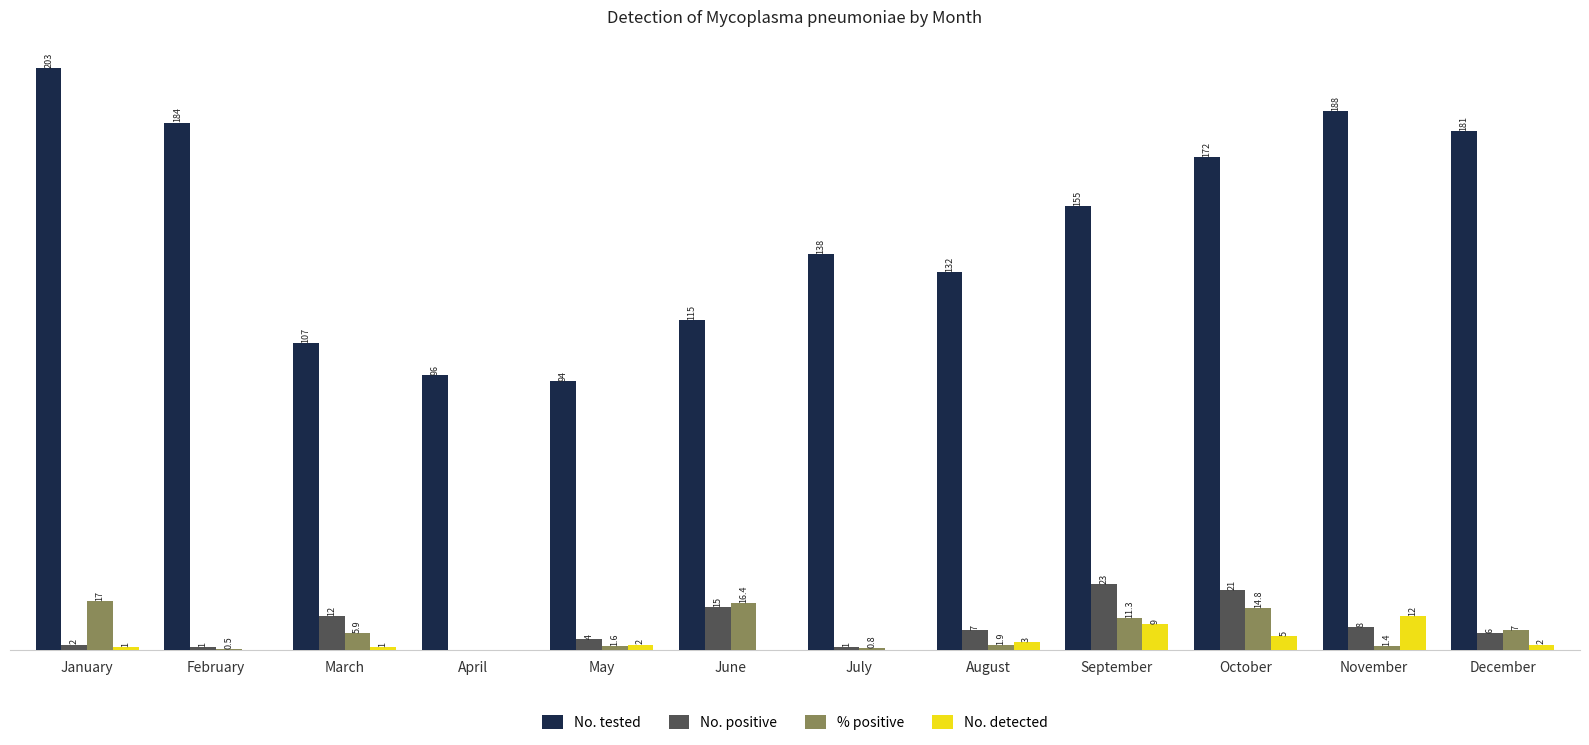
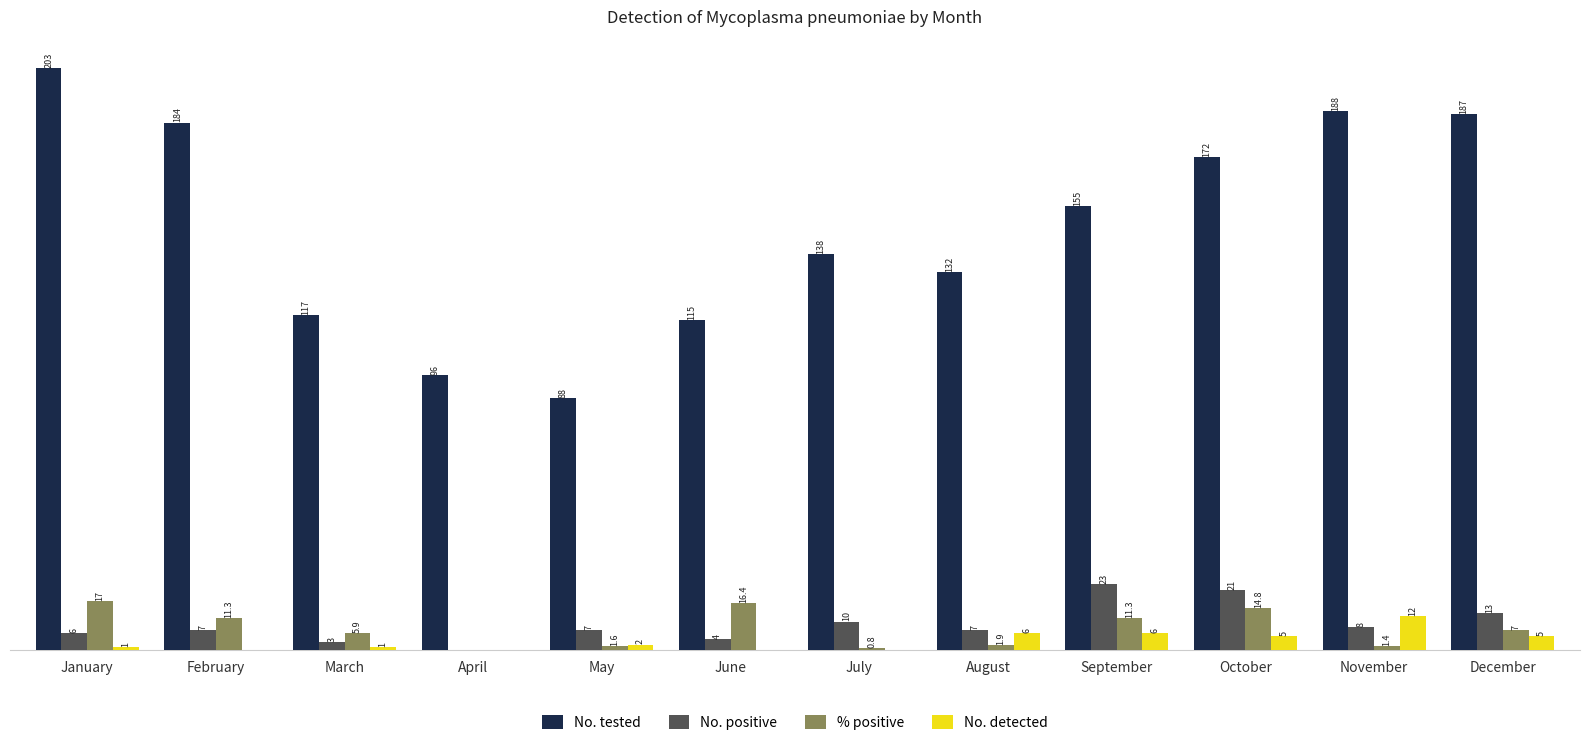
  {
    "No. tested": {
      "January": 203,
      "February": 184,
-     "March": 107,
+     "March": 117,
      "April": 96,
-     "May": 94,
+     "May": 88,
      "June": 115,
      "July": 138,
      "August": 132,
      "September": 155,
      "October": 172,
      "November": 188,
-     "December": 181
+     "December": 187
    },
    "No. positive": {
-     "January": 2,
-     "February": 1,
-     "March": 12,
-     "May": 4,
-     "June": 15,
-     "July": 1,
+     "January": 6,
+     "February": 7,
+     "March": 3,
+     "May": 7,
+     "June": 4,
+     "July": 10,
      "August": 7,
      "September": 23,
      "October": 21,
      "November": 8,
-     "December": 6
+     "December": 13
    },
    "% positive": {
      "January": 17,
-     "February": 0.5,
+     "February": 11.3,
      "March": 5.9,
      "May": 1.6,
      "June": 16.4,
      "July": 0.8,
      "August": 1.9,
      "September": 11.3,
      "October": 14.8,
      "November": 1.4,
      "December": 7
    },
    "No. detected": {
      "January": 1,
      "March": 1,
      "May": 2,
-     "August": 3,
-     "September": 9,
+     "August": 6,
+     "September": 6,
      "October": 5,
      "November": 12,
-     "December": 2
+     "December": 5
    }
  }
